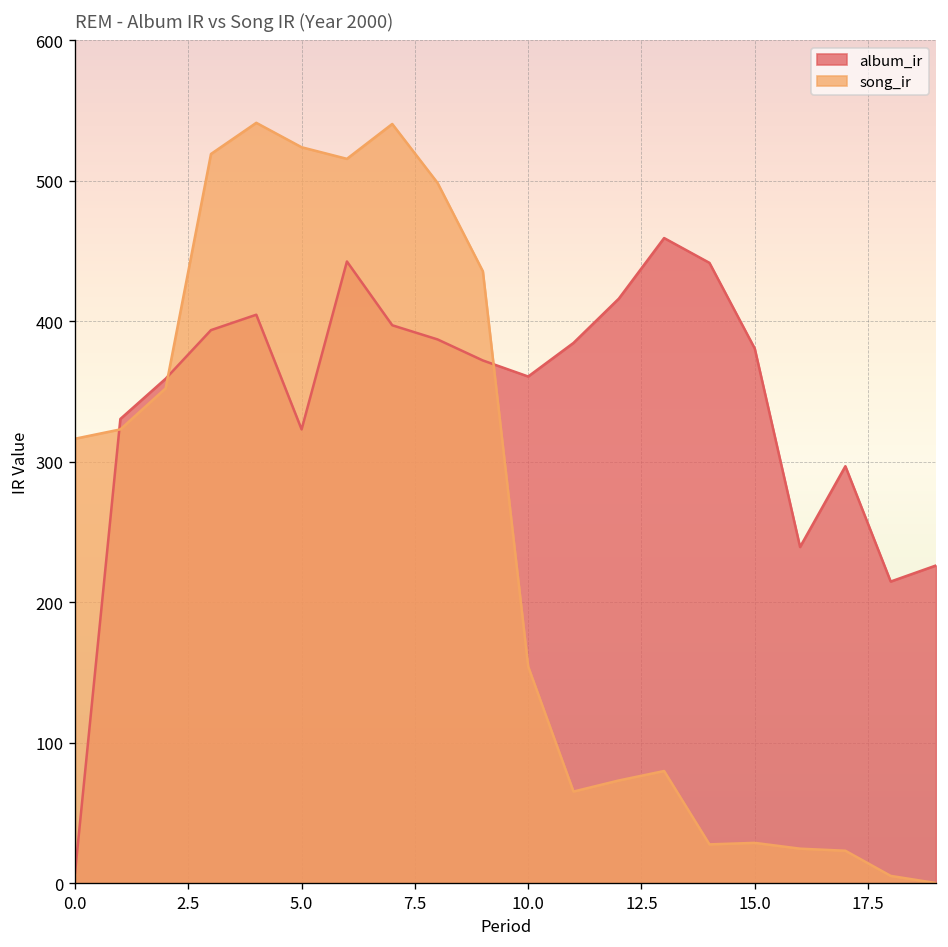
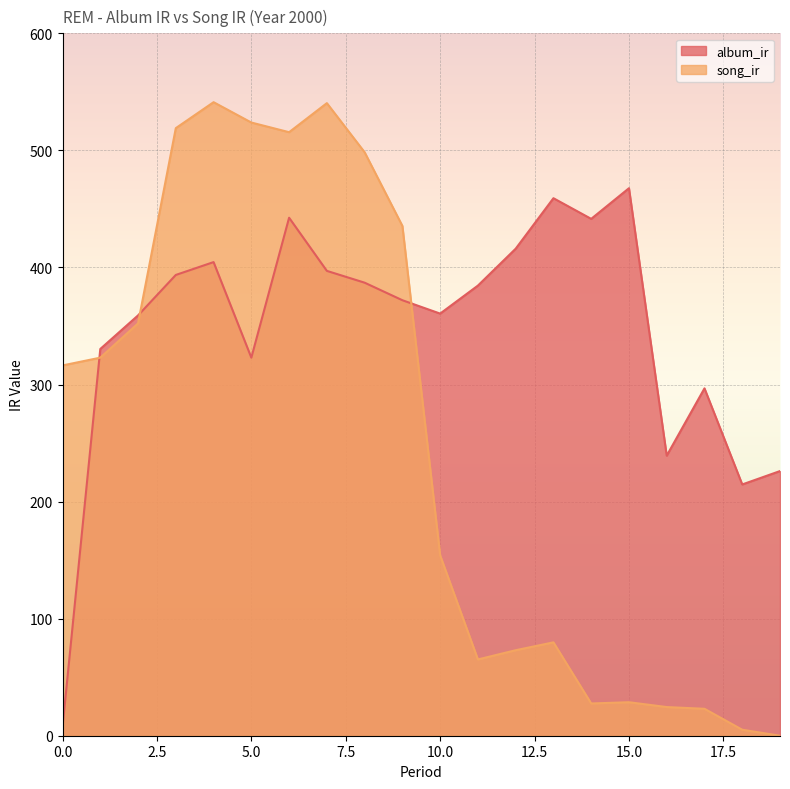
  {
    "album_ir": {
      "0.0": 7,
      "5.0": 323,
      "10.0": 361,
-     "15.0": 381
+     "15.0": 468
    },
    "song_ir": {
      "0.0": 316,
      "5.0": 524,
      "10.0": 154,
      "15.0": 29
    }
  }
